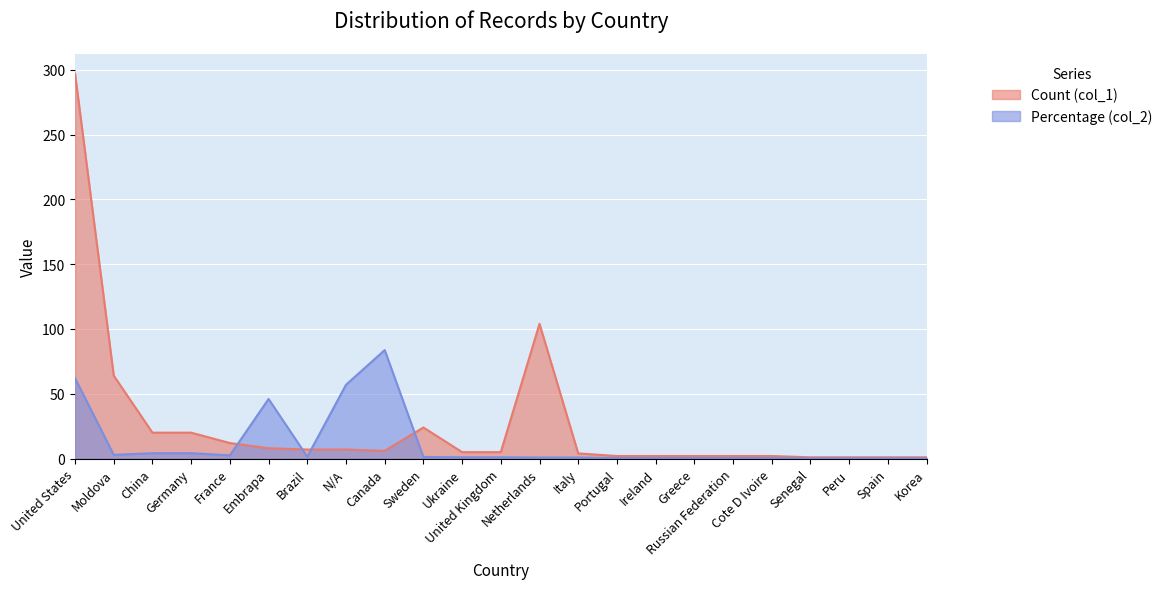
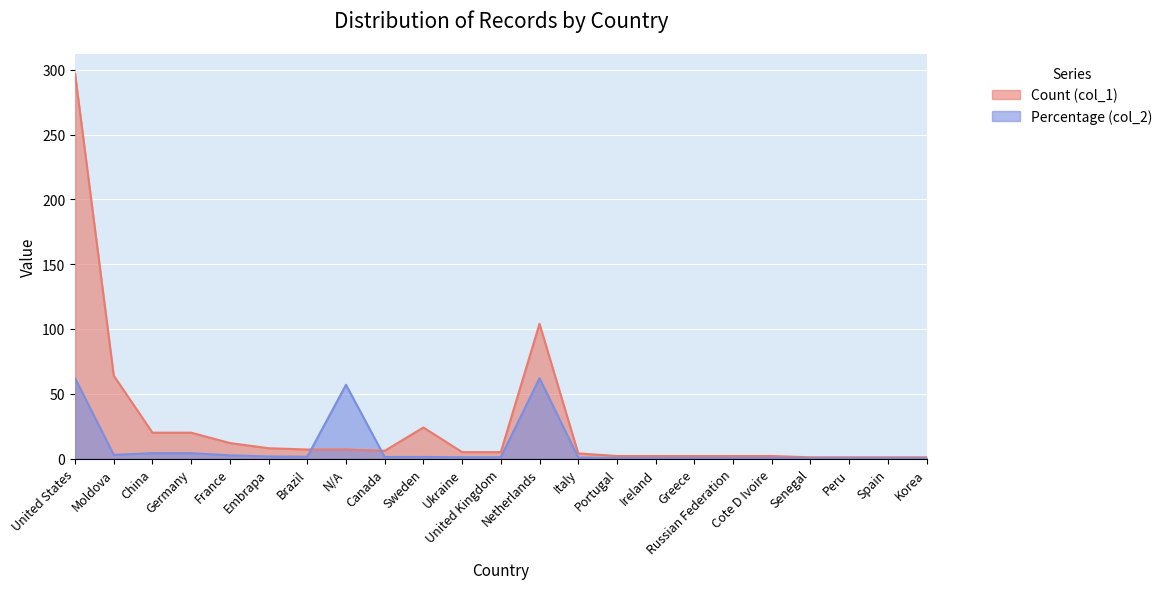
  {
    "Count (col_1)": {
      "United States": 297,
      "Moldova": 64,
      "China": 20,
      "Germany": 20,
      "France": 12,
      "Embrapa": 8,
      "Brazil": 7,
      "N/A": 7,
      "Canada": 6,
      "Sweden": 24,
      "Ukraine": 5,
      "United Kingdom": 5,
      "Netherlands": 104,
      "Italy": 4
    },
    "Percentage (col_2)": {
      "United States": 62,
      "Moldova": 3,
      "China": 4,
      "Germany": 4,
      "France": 3,
-     "Embrapa": 46,
+     "Embrapa": 2,
      "Brazil": 1,
      "N/A": 57,
-     "Canada": 84,
+     "Canada": 1,
      "Sweden": 1,
      "Ukraine": 1,
      "United Kingdom": 1,
-     "Netherlands": 1,
+     "Netherlands": 62,
      "Italy": 1
    }
  }
